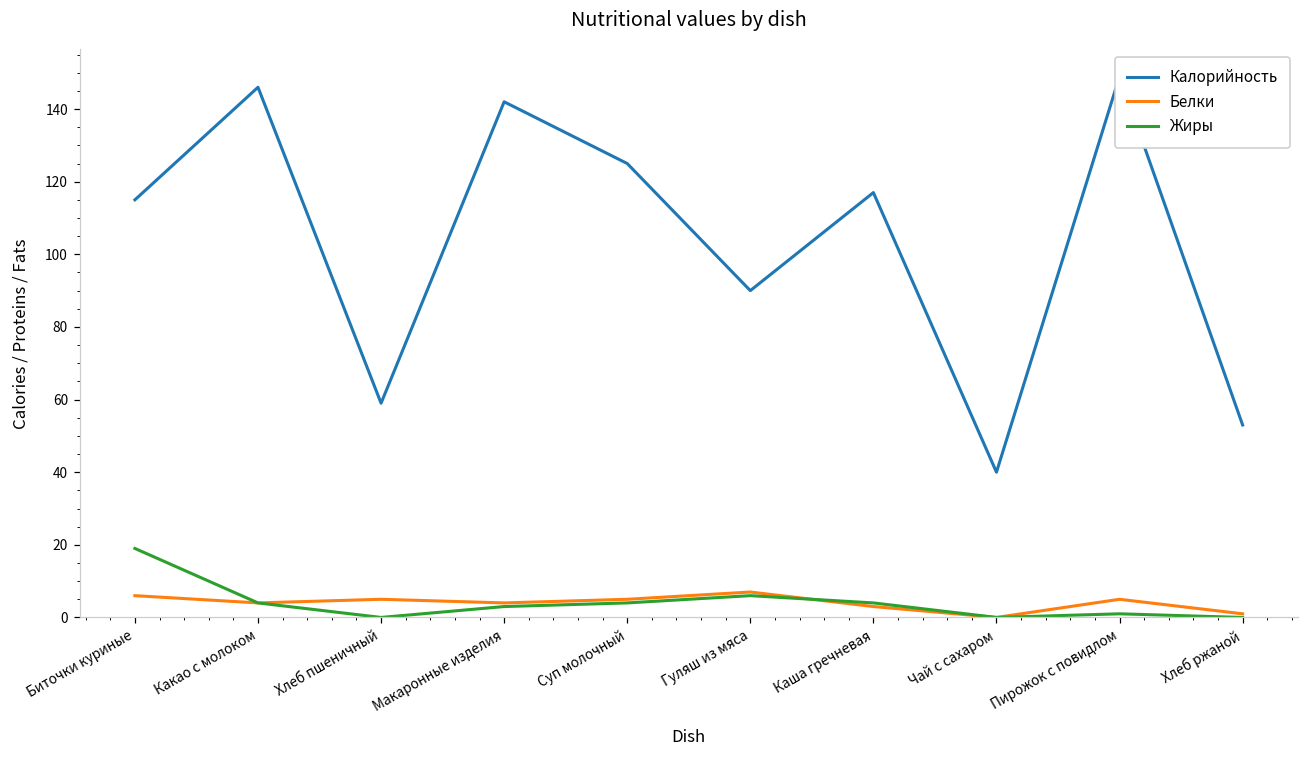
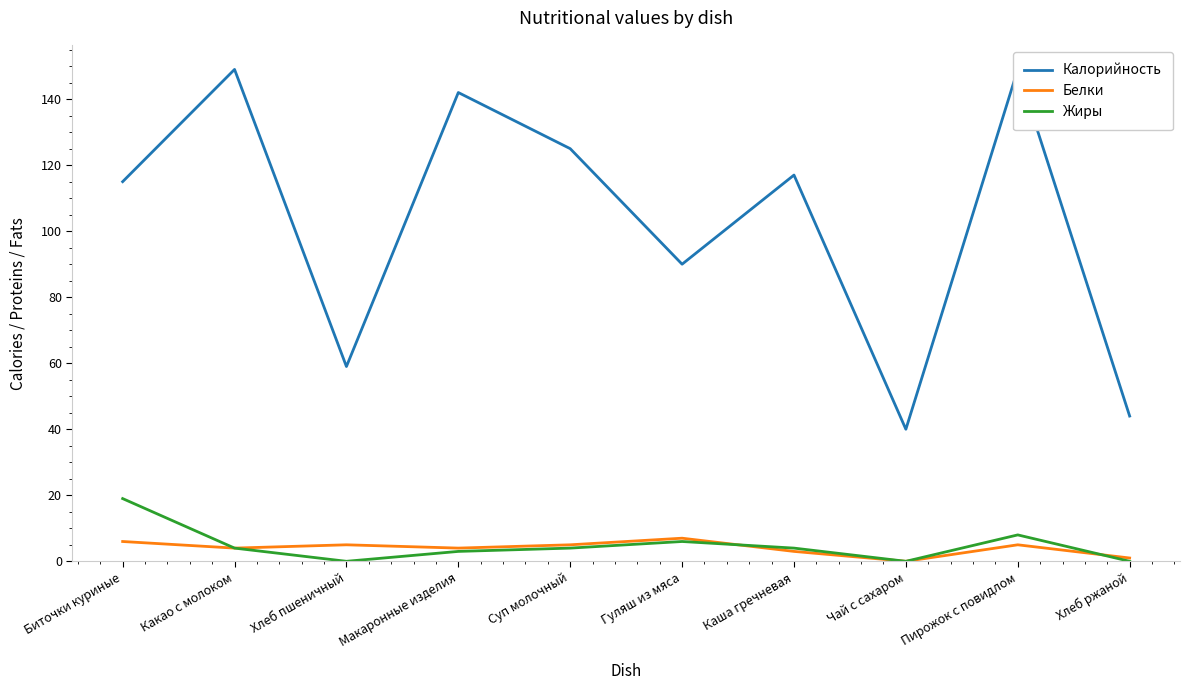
  {
    "Калорийность": {
      "Биточки куриные": 115,
-     "Какао с молоком": 146,
+     "Какао с молоком": 149,
      "Хлеб пшеничный": 59,
      "Макаронные изделия": 142,
      "Суп молочный": 125,
      "Гуляш из мяса": 90,
      "Каша гречневая": 117,
      "Чай с сахаром": 40,
-     "Хлеб ржаной": 53
+     "Хлеб ржаной": 44
    },
    "Белки": {
      "Биточки куриные": 6,
      "Хлеб пшеничный": 5,
      "Макаронные изделия": 4,
      "Суп молочный": 5,
      "Гуляш из мяса": 7,
      "Каша гречневая": 3,
      "Пирожок с повидлом": 5,
      "Хлеб ржаной": 1
    },
    "Жиры": {
      "Биточки куриные": 19,
      "Хлеб пшеничный": 0,
      "Макаронные изделия": 3,
      "Суп молочный": 4,
      "Гуляш из мяса": 6,
      "Каша гречневая": 4,
-     "Пирожок с повидлом": 1,
+     "Пирожок с повидлом": 8,
      "Хлеб ржаной": 0
    }
  }
